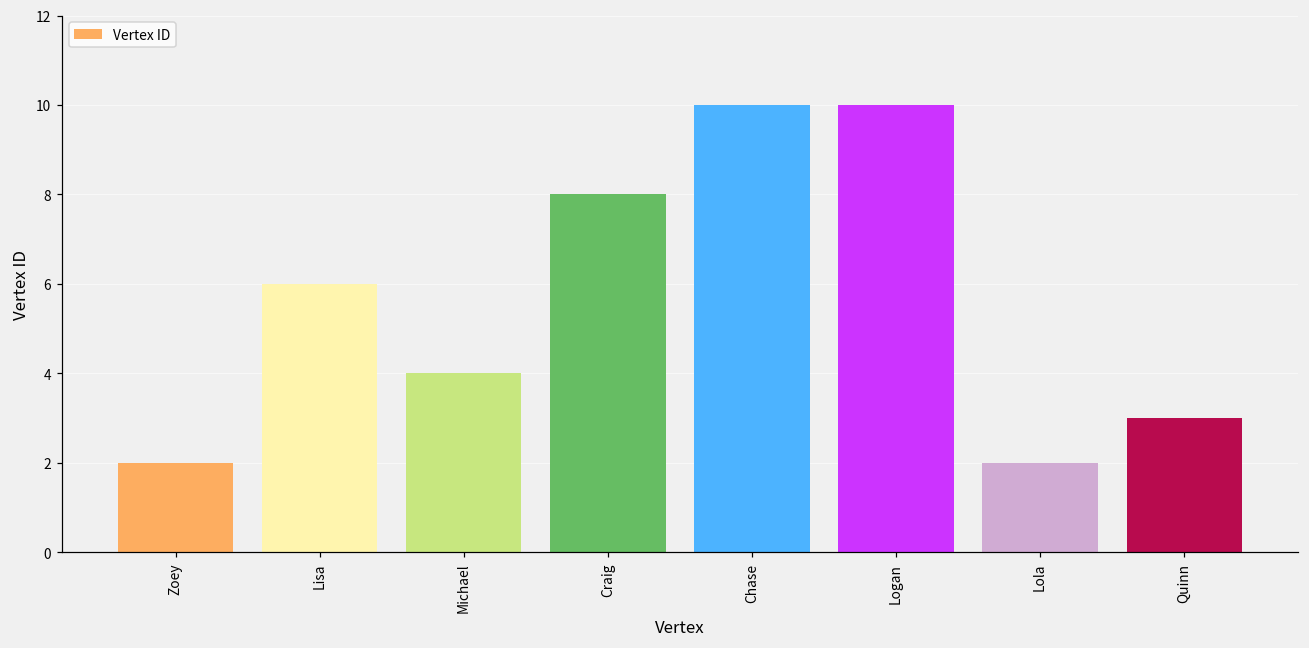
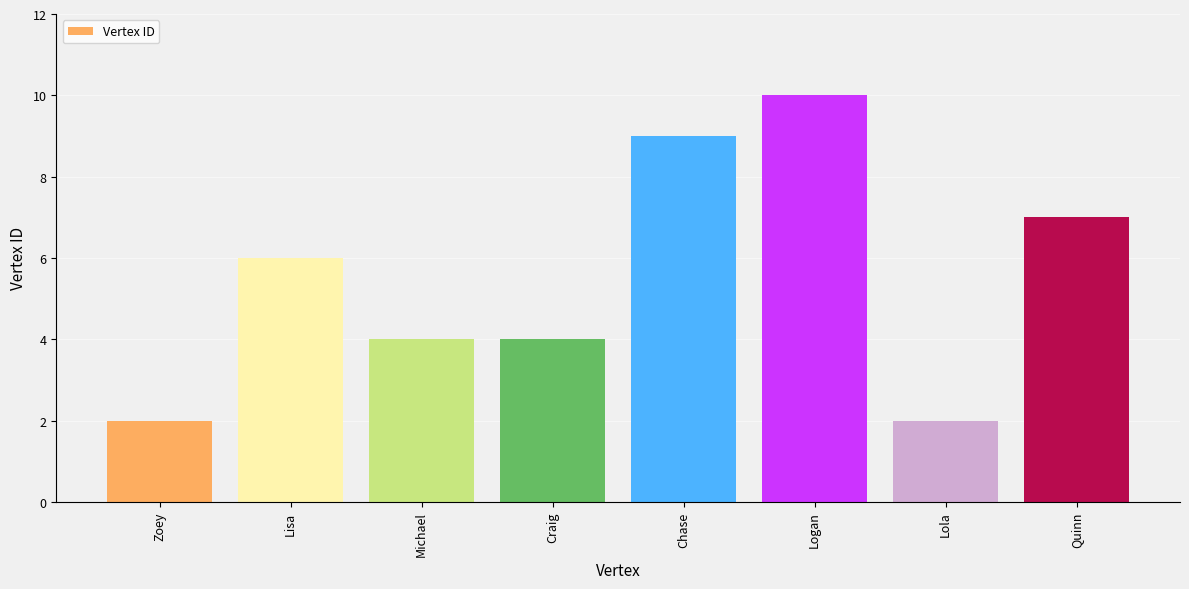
  {
    "Zoey": 2,
    "Lisa": 6,
    "Michael": 4,
-   "Craig": 8,
-   "Chase": 10,
+   "Craig": 4,
+   "Chase": 9,
    "Logan": 10,
    "Lola": 2,
-   "Quinn": 3
+   "Quinn": 7
  }
